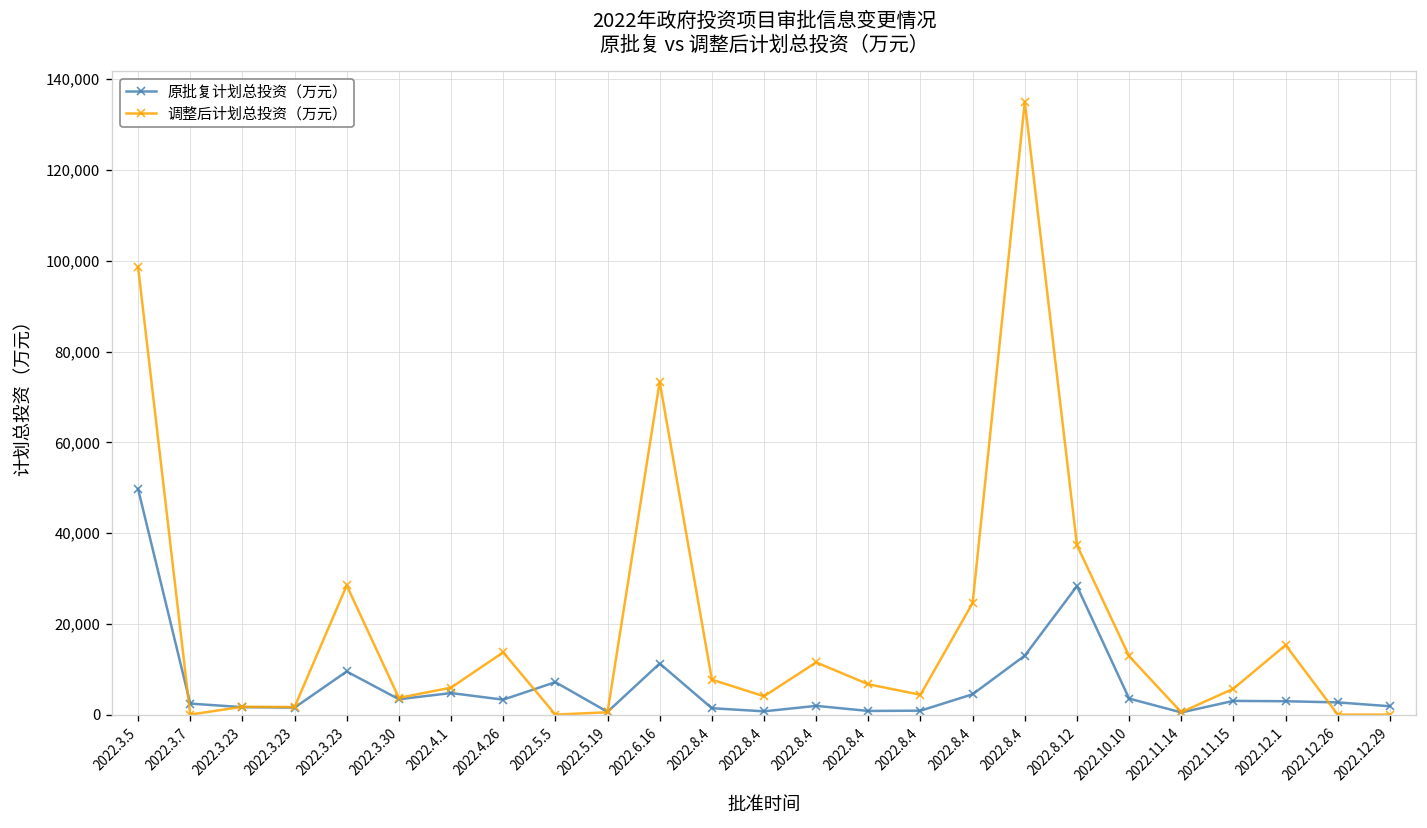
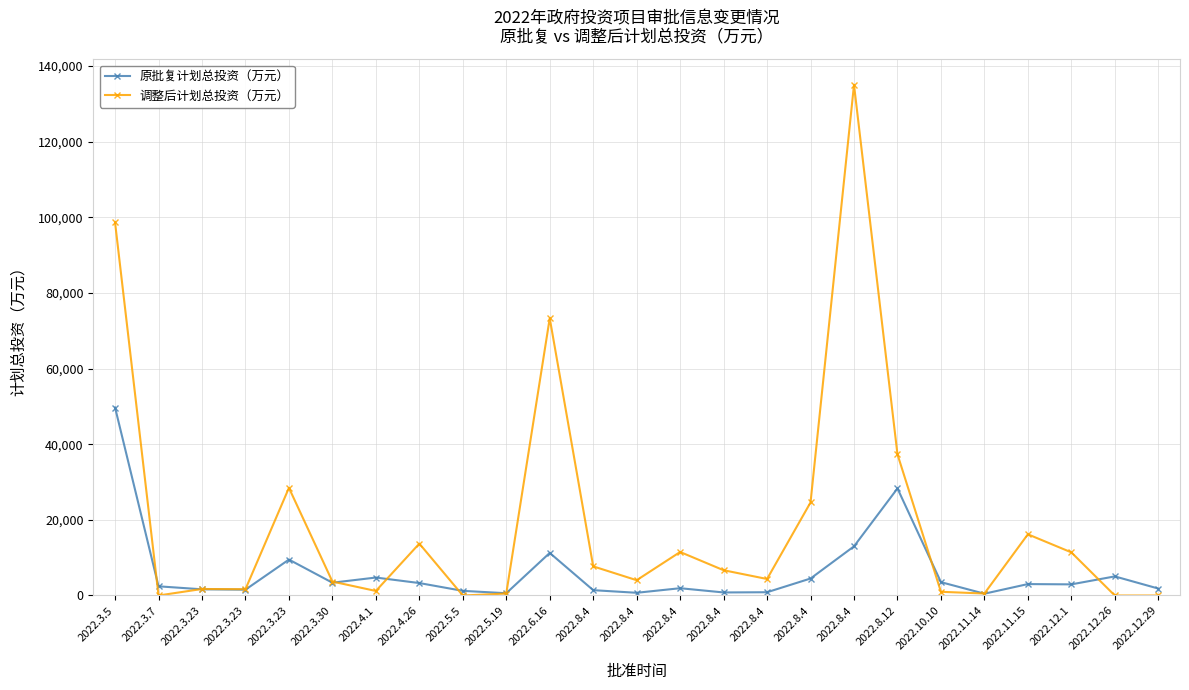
  {
    "原批复计划总投资（万元）": {
      "2022.3.5": "50,000",
      "2022.3.7": "2,000",
      "2022.4.1": "5,000",
      "2022.4.26": "3,000",
-     "2022.5.5": "7,000",
+     "2022.5.5": "1,000",
      "2022.6.16": "11,000",
      "2022.8.12": "28,000",
      "2022.10.10": "4,000",
      "2022.11.15": "3,000",
      "2022.12.1": "3,000",
-     "2022.12.26": "3,000",
+     "2022.12.26": "5,000",
      "2022.12.29": "2,000"
    },
    "调整后计划总投资（万元）": {
      "2022.3.5": "99,000",
      "2022.3.7": "0",
-     "2022.4.1": "6,000",
+     "2022.4.1": "1,000",
      "2022.4.26": "14,000",
      "2022.5.5": "0",
      "2022.6.16": "73,000",
      "2022.8.12": "37,000",
-     "2022.10.10": "13,000",
-     "2022.11.15": "6,000",
-     "2022.12.1": "15,000",
+     "2022.10.10": "1,000",
+     "2022.11.15": "16,000",
+     "2022.12.1": "11,000",
      "2022.12.26": "0",
      "2022.12.29": "0"
    }
  }
